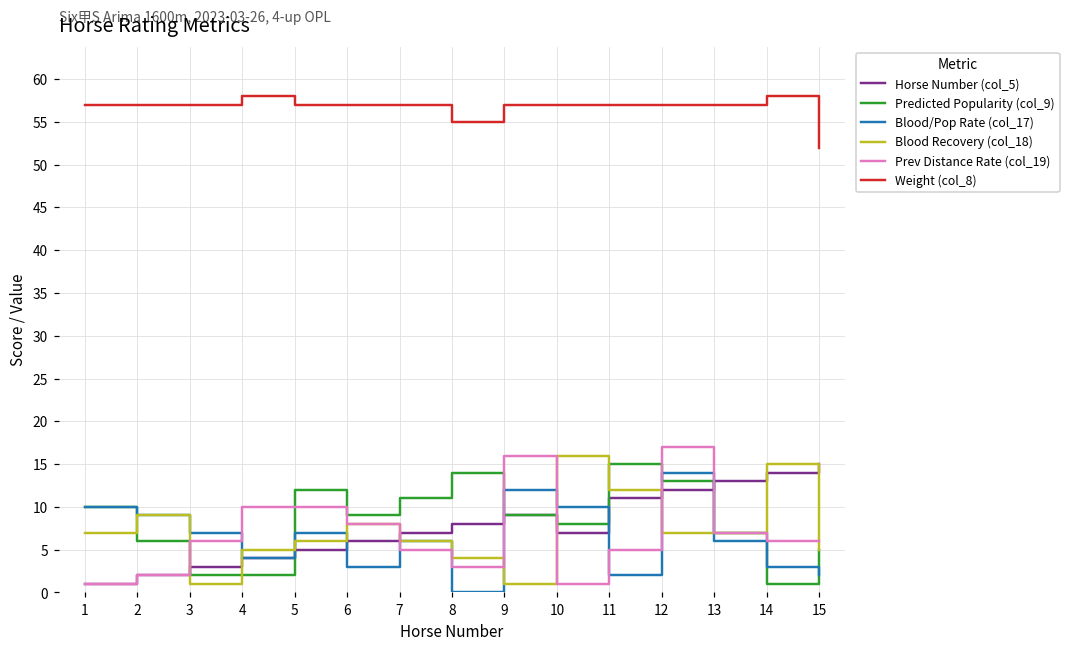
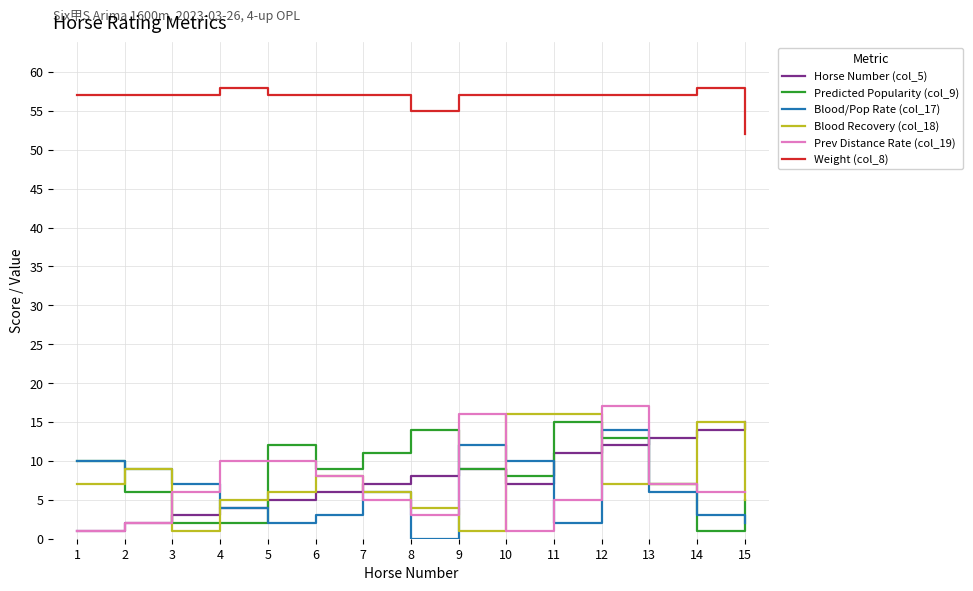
  {
    "Horse Number (col_5)": {
      "3": 3,
      "5": 5,
      "6": 6,
      "7": 7,
      "8": 8,
      "10": 7,
      "11": 11,
      "12": 12,
      "13": 13,
      "14": 14,
      "15": 15
    },
    "Predicted Popularity (col_9)": {
      "2": 6,
      "3": 2,
      "4": 2,
      "5": 12,
      "6": 9,
      "7": 11,
      "8": 14,
      "10": 8,
      "11": 15,
      "12": 13,
      "14": 1
    },
    "Blood/Pop Rate (col_17)": {
      "3": 7,
-     "5": 7,
+     "5": 2,
      "6": 3,
      "8": 0,
      "9": 12,
      "10": 10,
      "11": 2,
      "12": 14,
      "13": 6,
      "14": 3,
      "15": 2
    },
    "Blood Recovery (col_18)": {
      "1": 7,
      "3": 1,
      "4": 5,
      "5": 6,
      "8": 4,
      "9": 1,
      "10": 16,
-     "11": 12,
+     "11": 16,
      "12": 7,
      "14": 15
    },
    "Prev Distance Rate (col_19)": {
      "3": 6,
      "4": 10,
      "5": 10,
      "7": 5,
      "8": 3,
      "9": 16,
      "10": 1,
      "11": 5,
      "12": 17,
      "14": 6,
      "15": 6
    },
    "Weight (col_8)": {
      "1": 57,
      "2": 57,
      "3": 57,
      "4": 58,
      "5": 57,
      "6": 57,
      "7": 57,
      "8": 55,
      "9": 57,
      "10": 57,
      "11": 57,
      "12": 57,
      "13": 57,
      "14": 58,
      "15": 52
    }
  }
